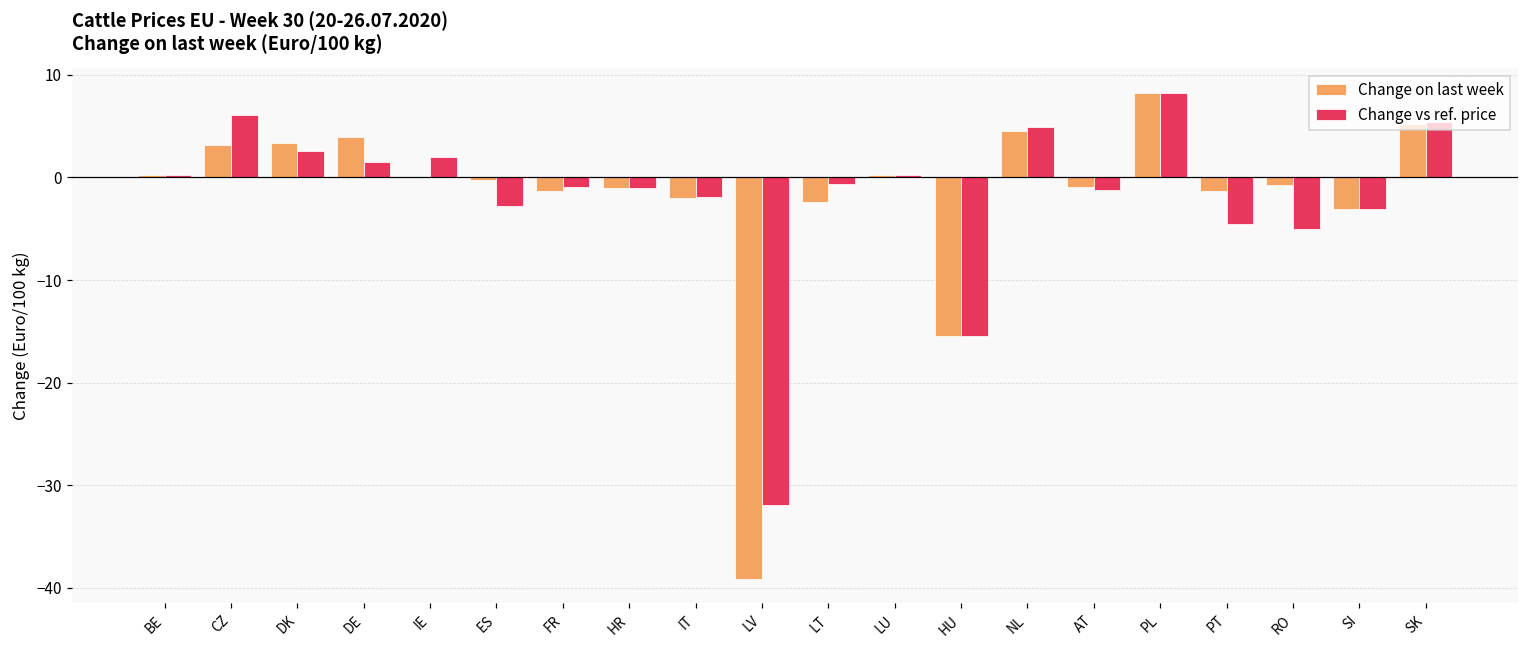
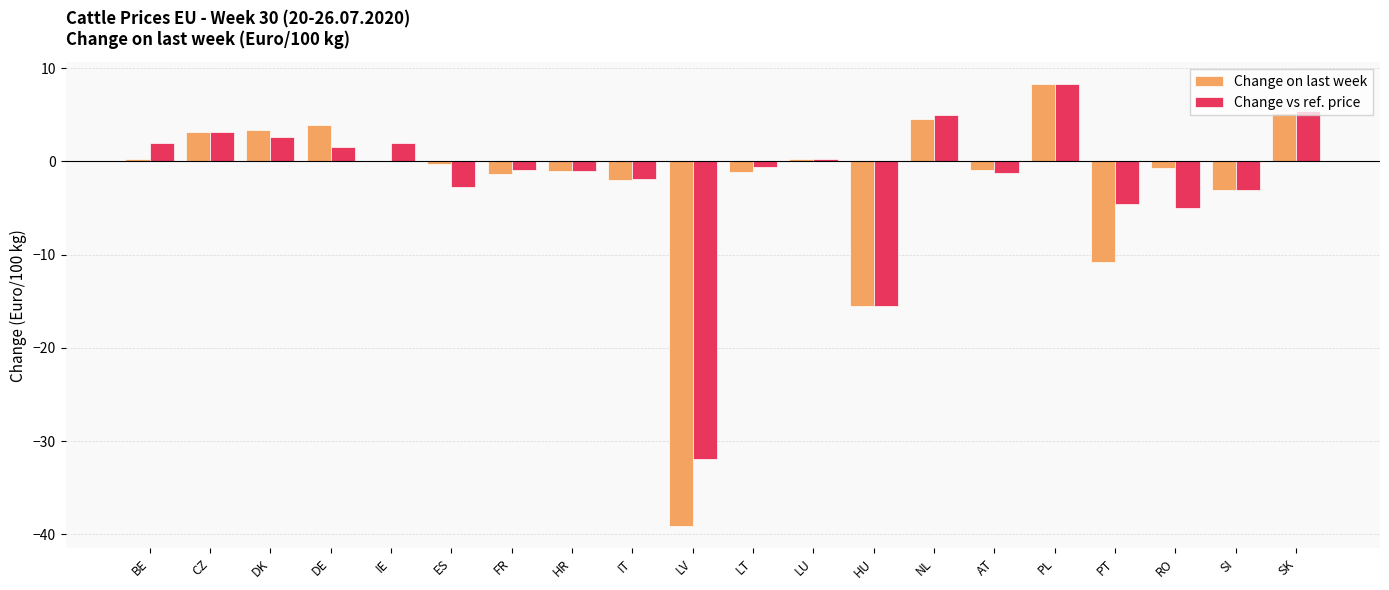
  {
    "Change on last week": {
      "BE": 0,
      "CZ": 3,
      "DK": 3,
      "DE": 4,
      "IE": 0,
      "FR": -1,
      "HR": -1,
      "IT": -2,
      "LV": -39,
-     "LT": -2,
+     "LT": -1,
      "HU": -15,
      "NL": 4,
      "AT": -1,
      "PL": 8,
-     "PT": -1,
+     "PT": -11,
      "RO": -1,
      "SI": -3
    },
    "Change vs ref. price": {
-     "BE": 0,
-     "CZ": 6,
+     "BE": 2,
+     "CZ": 3,
      "DK": 3,
      "DE": 2,
      "IE": 2,
      "ES": -3,
      "FR": -1,
      "HR": -1,
      "IT": -2,
      "LV": -32,
      "LT": -1,
      "HU": -15,
      "NL": 5,
      "AT": -1,
      "PL": 8,
      "PT": -5,
      "RO": -5,
      "SI": -3
    }
  }
